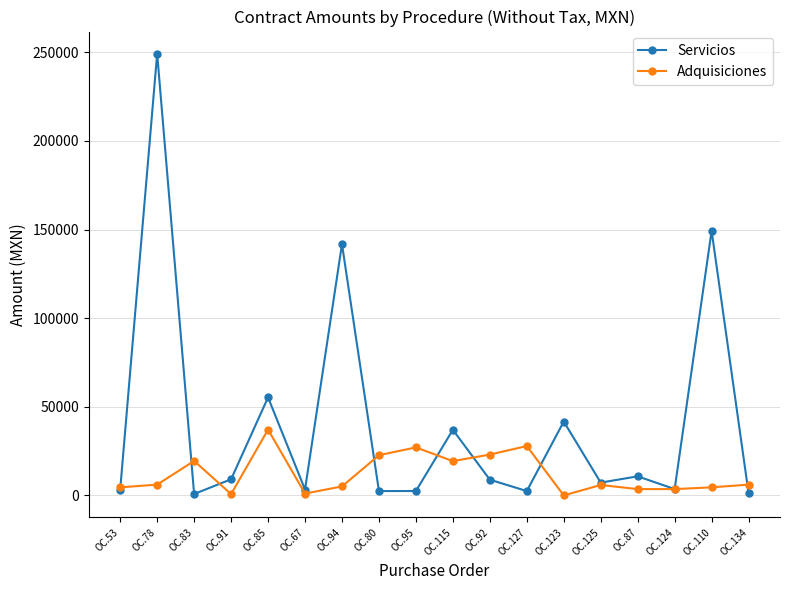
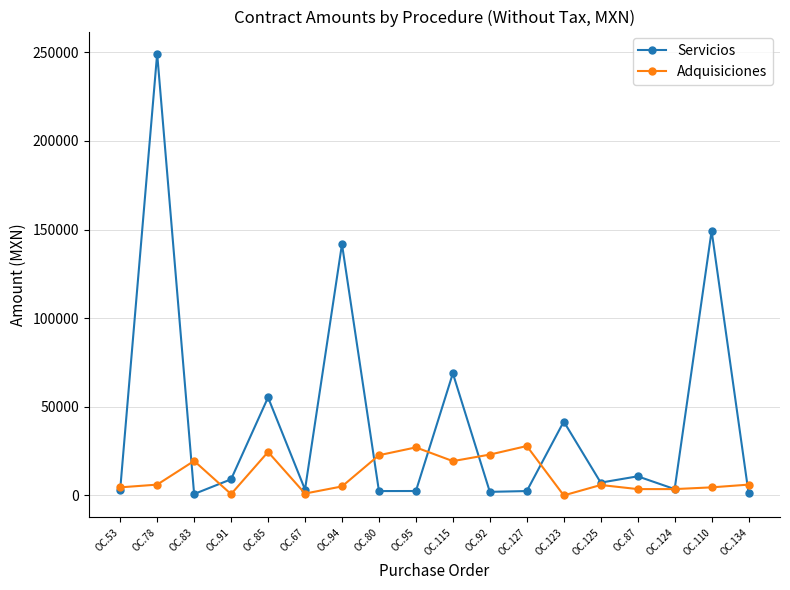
  {
    "Servicios": {
      "OC.78": 249000,
      "OC.83": 1000,
      "OC.91": 9000,
      "OC.85": 55000,
      "OC.67": 3000,
      "OC.94": 142000,
      "OC.80": 2000,
      "OC.95": 3000,
-     "OC.115": 37000,
-     "OC.92": 9000,
+     "OC.115": 69000,
+     "OC.92": 2000,
      "OC.127": 2000,
      "OC.123": 42000,
      "OC.87": 11000,
      "OC.110": 149000,
      "OC.134": 1000
    },
    "Adquisiciones": {
      "OC.78": 6000,
      "OC.83": 19000,
      "OC.91": 1000,
-     "OC.85": 37000,
+     "OC.85": 25000,
      "OC.67": 1000,
      "OC.94": 5000,
      "OC.80": 23000,
      "OC.95": 27000,
      "OC.115": 19000,
      "OC.92": 23000,
      "OC.127": 28000,
      "OC.123": 0,
      "OC.87": 4000,
      "OC.110": 5000,
      "OC.134": 6000
    }
  }
